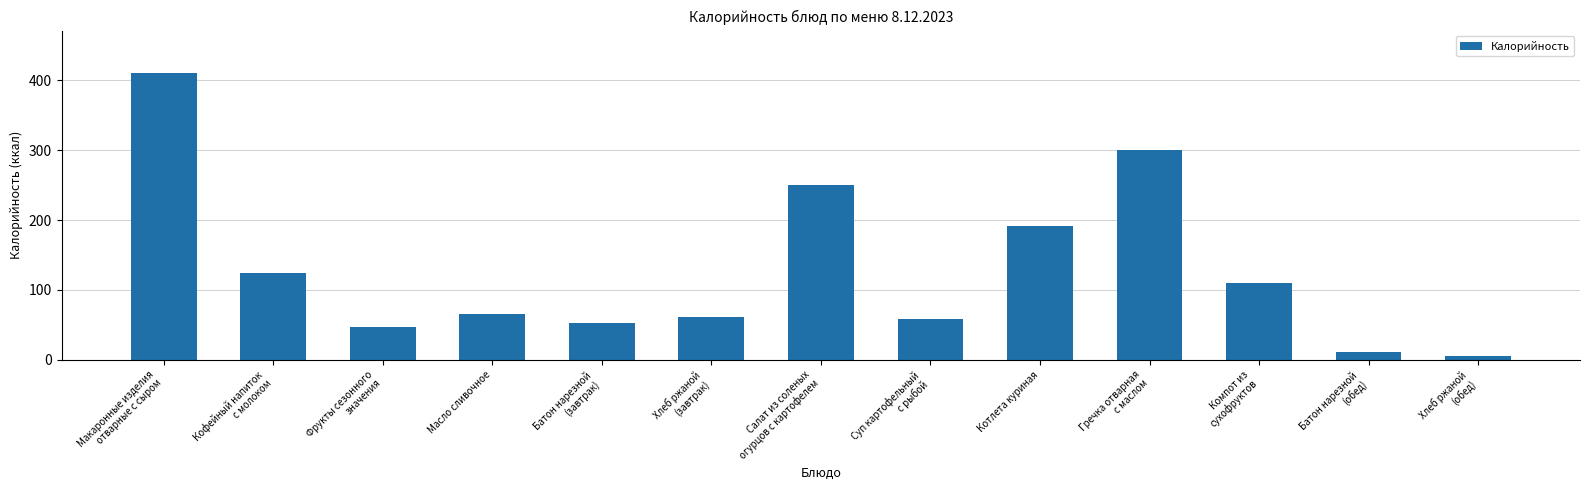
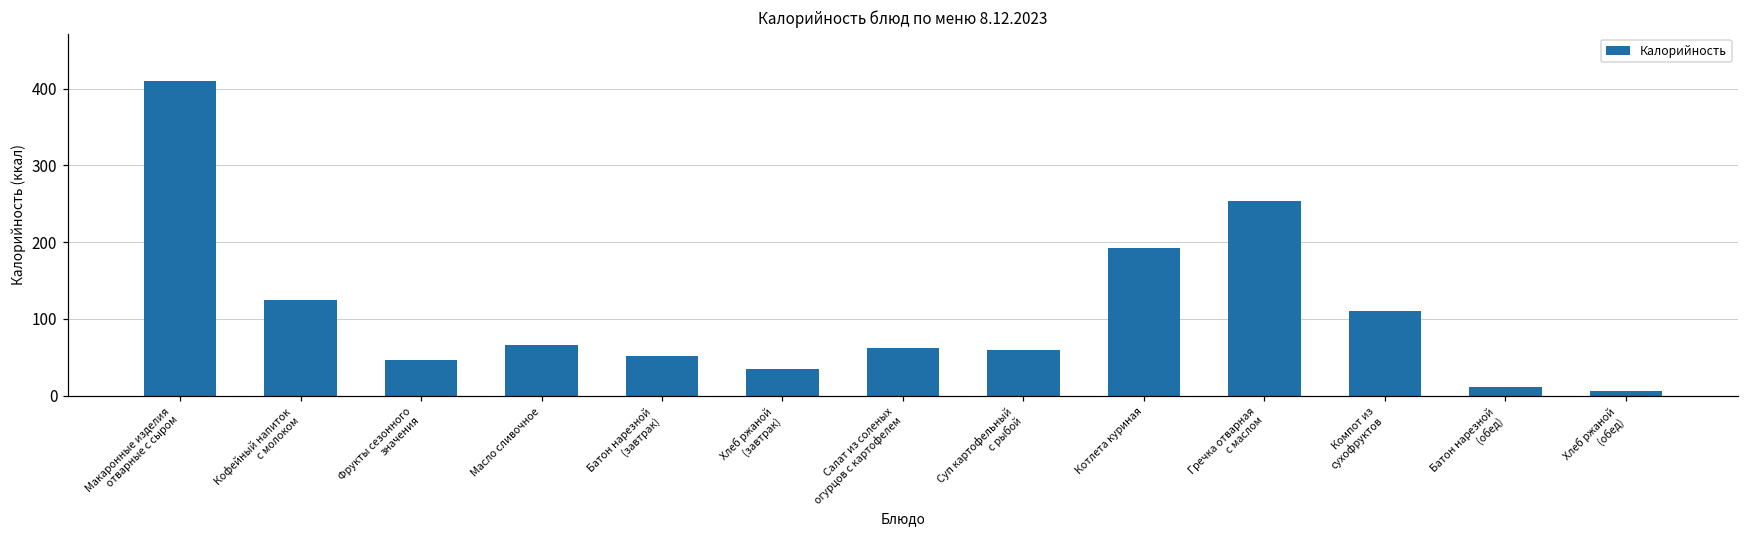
  {
    "Макаронные изделия отварные с сыром": 410,
    "Кофейный напиток с молоком": 130,
    "Фрукты сезонного значения": 50,
    "Масло сливочное": 70,
    "Батон нарезной (завтрак)": 50,
-   "Хлеб ржаной (завтрак)": 60,
-   "Салат из соленых огурцов с картофелем": 250,
+   "Хлеб ржаной (завтрак)": 40,
+   "Салат из соленых огурцов с картофелем": 60,
    "Суп картофельный с рыбой": 60,
    "Котлета куриная": 190,
-   "Гречка отварная с маслом": 300,
+   "Гречка отварная с маслом": 250,
    "Компот из сухофруктов": 110,
    "Батон нарезной (обед)": 10,
    "Хлеб ржаной (обед)": 10
  }
